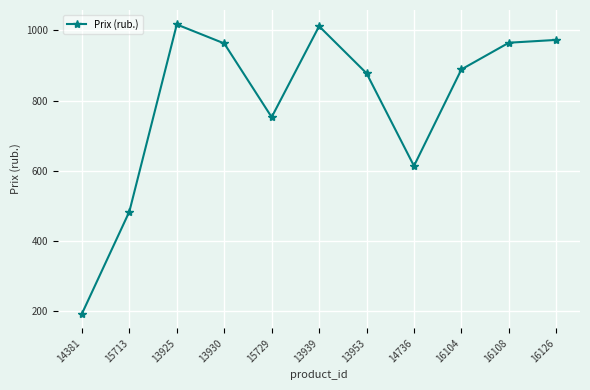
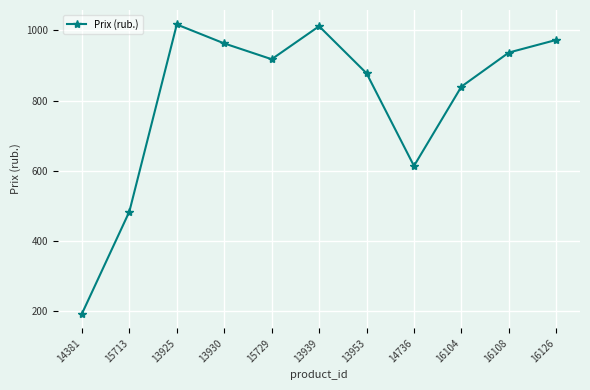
  {
    "14381": 190,
    "15713": 480,
    "13925": 1020,
    "13930": 960,
-   "15729": 750,
+   "15729": 920,
    "13939": 1010,
    "13953": 880,
    "14736": 610,
-   "16104": 890,
-   "16108": 970,
+   "16104": 840,
+   "16108": 940,
    "16126": 970
  }
